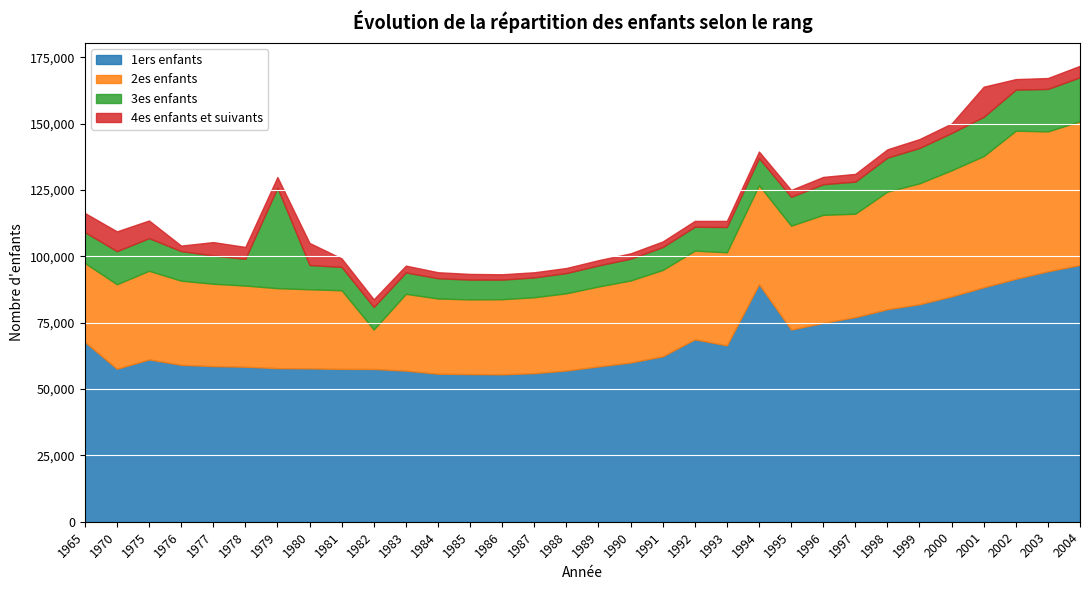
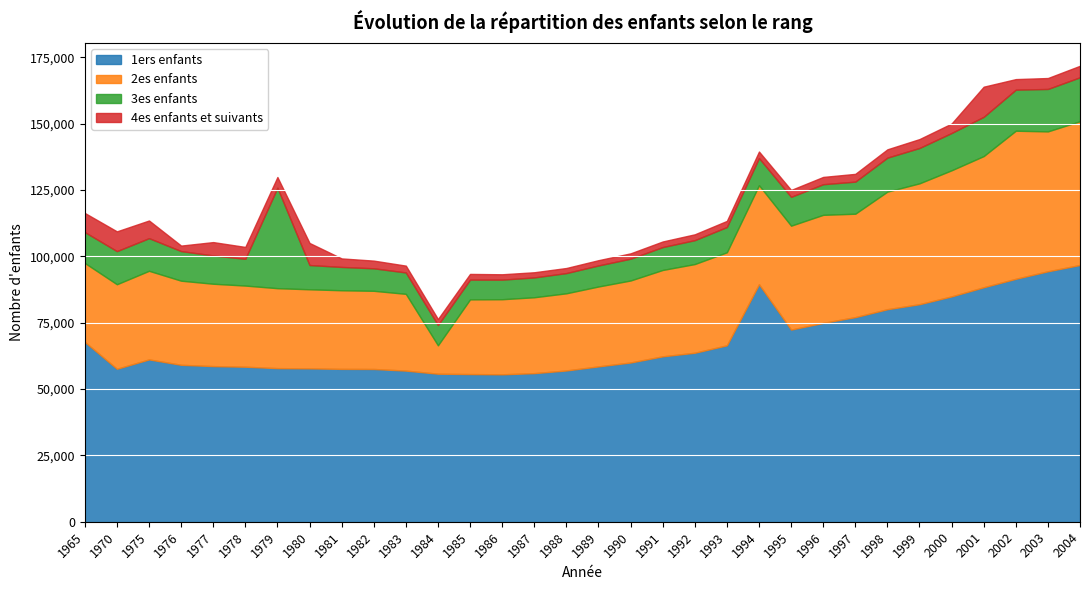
  {
    "1ers enfants": {
      "1965": "68,000",
      "1970": "58,000",
      "1975": "61,000",
      "1976": "59,000",
      "1977": "59,000",
      "1978": "58,000",
      "1979": "58,000",
      "1980": "58,000",
      "1981": "58,000",
      "1982": "58,000",
      "1983": "57,000",
      "1984": "56,000",
      "1985": "56,000",
      "1986": "56,000",
      "1987": "56,000",
      "1988": "57,000",
      "1989": "59,000",
      "1990": "60,000",
      "1991": "62,000",
-     "1992": "69,000",
+     "1992": "64,000",
      "1993": "66,000",
      "1994": "89,000",
      "1995": "72,000",
      "1996": "75,000",
      "1997": "77,000",
      "1998": "80,000",
      "1999": "82,000",
      "2000": "85,000",
      "2001": "88,000",
      "2002": "92,000",
      "2003": "94,000",
      "2004": "97,000"
    },
    "2es enfants": {
      "1965": "30,000",
      "1970": "32,000",
      "1975": "33,000",
      "1976": "32,000",
      "1977": "31,000",
      "1978": "31,000",
      "1979": "30,000",
      "1980": "30,000",
      "1981": "30,000",
-     "1982": "15,000",
+     "1982": "29,000",
      "1983": "29,000",
-     "1984": "28,000",
+     "1984": "11,000",
      "1985": "28,000",
      "1986": "28,000",
      "1987": "29,000",
      "1988": "29,000",
      "1989": "30,000",
      "1990": "31,000",
      "1991": "33,000",
      "1992": "33,000",
      "1993": "35,000",
      "1994": "37,000",
      "1995": "39,000",
      "1996": "41,000",
      "1997": "39,000",
      "1998": "44,000",
      "1999": "46,000",
      "2000": "48,000",
      "2001": "49,000",
      "2002": "56,000",
      "2003": "53,000",
      "2004": "54,000"
    },
    "3es enfants": {
      "1965": "12,000",
      "1970": "12,000",
      "1975": "12,000",
      "1976": "11,000",
      "1977": "11,000",
      "1978": "10,000",
      "1979": "38,000",
      "1980": "9,000",
      "1981": "9,000",
      "1982": "8,000",
      "1983": "8,000",
      "1984": "8,000",
      "1985": "7,000",
      "1986": "7,000",
      "1987": "7,000",
      "1988": "8,000",
      "1989": "8,000",
      "1990": "8,000",
      "1991": "9,000",
      "1992": "9,000",
      "1993": "10,000",
      "1994": "10,000",
      "1995": "11,000",
      "1996": "12,000",
      "1997": "12,000",
      "1998": "13,000",
      "1999": "13,000",
      "2000": "14,000",
      "2001": "15,000",
      "2002": "15,000",
      "2003": "16,000",
      "2004": "17,000"
    },
    "4es enfants et suivants": {
      "1965": "7,000",
      "1970": "7,000",
      "1975": "7,000",
      "1976": "2,000",
      "1977": "5,000",
      "1978": "4,000",
      "1979": "4,000",
      "1980": "8,000",
      "1981": "3,000",
      "1982": "3,000",
      "1983": "3,000",
      "1984": "2,000",
      "1985": "2,000",
      "1986": "2,000",
      "1987": "2,000",
      "1988": "2,000",
      "1989": "2,000",
      "1990": "2,000",
      "1991": "2,000",
      "1992": "2,000",
      "1993": "2,000",
      "1994": "2,000",
      "1995": "3,000",
      "1996": "3,000",
      "1997": "3,000",
      "1998": "3,000",
      "1999": "3,000",
      "2000": "4,000",
      "2001": "11,000",
      "2002": "4,000",
      "2003": "4,000",
      "2004": "4,000"
    }
  }
